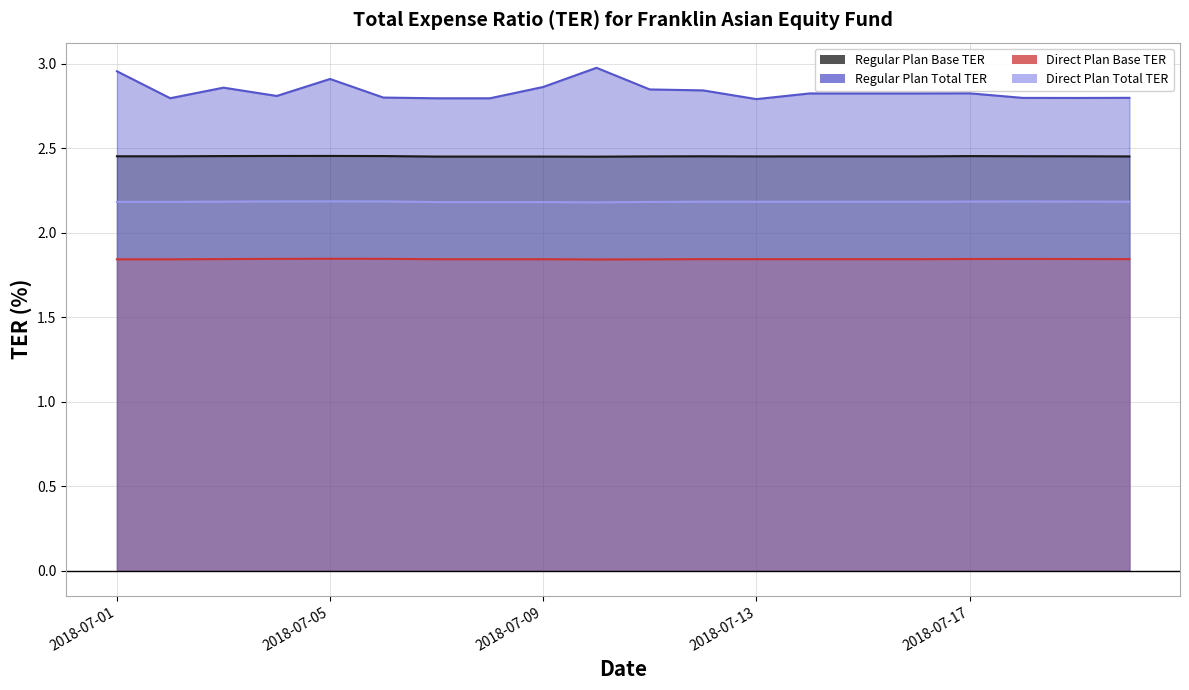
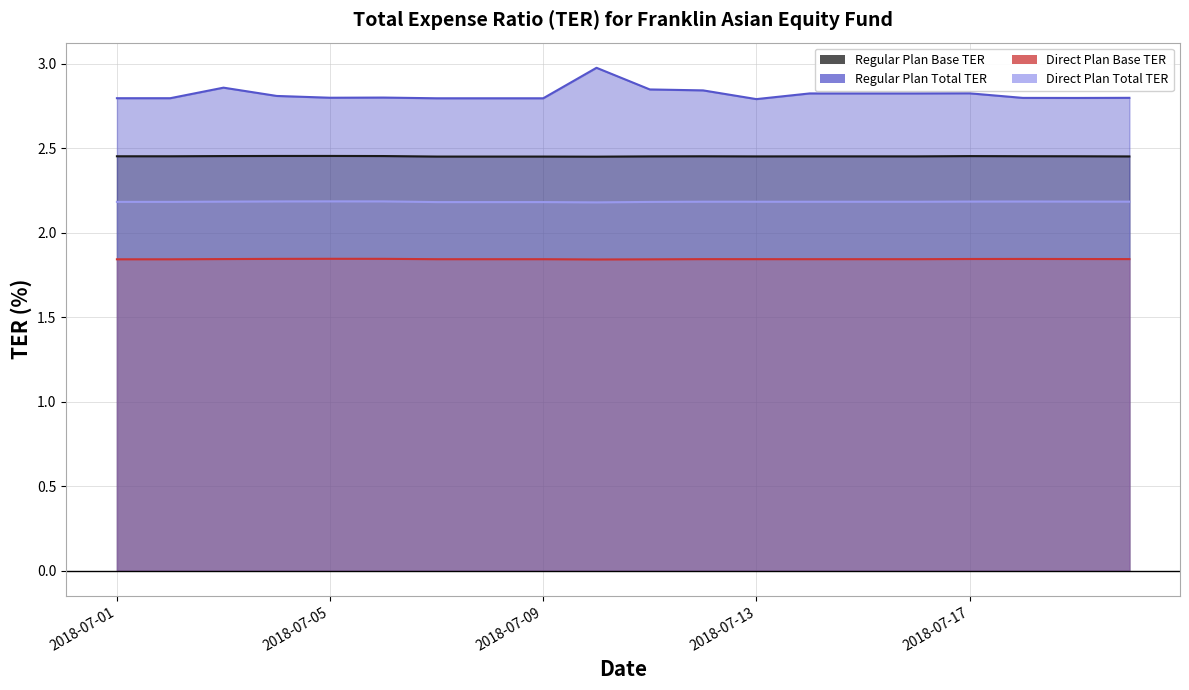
  {
    "Regular Plan Base TER": {
      "2018-07-01": 2.45,
      "2018-07-05": 2.45,
      "2018-07-09": 2.45,
      "2018-07-13": 2.45,
      "2018-07-17": 2.45
    },
    "Regular Plan Total TER": {
-     "2018-07-01": 2.96,
-     "2018-07-05": 2.91,
-     "2018-07-09": 2.86,
+     "2018-07-01": 2.80,
+     "2018-07-05": 2.80,
+     "2018-07-09": 2.80,
      "2018-07-13": 2.79,
      "2018-07-17": 2.83
    },
    "Direct Plan Base TER": {
      "2018-07-01": 1.84,
      "2018-07-05": 1.85,
      "2018-07-09": 1.84,
      "2018-07-13": 1.84,
      "2018-07-17": 1.84
    },
    "Direct Plan Total TER": {
      "2018-07-01": 2.18,
      "2018-07-05": 2.19,
      "2018-07-09": 2.18,
      "2018-07-13": 2.18,
      "2018-07-17": 2.18
    }
  }
